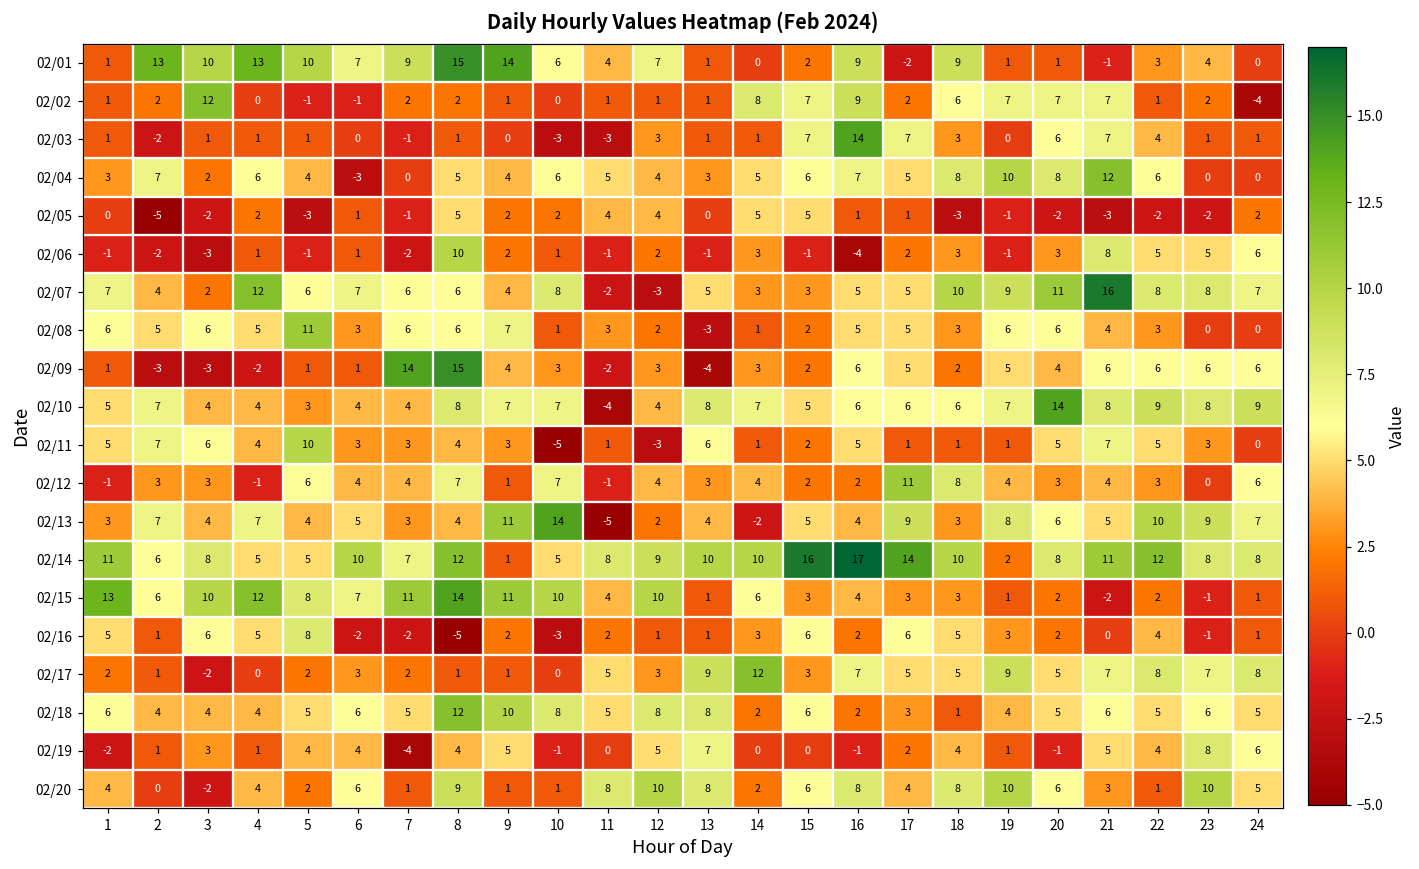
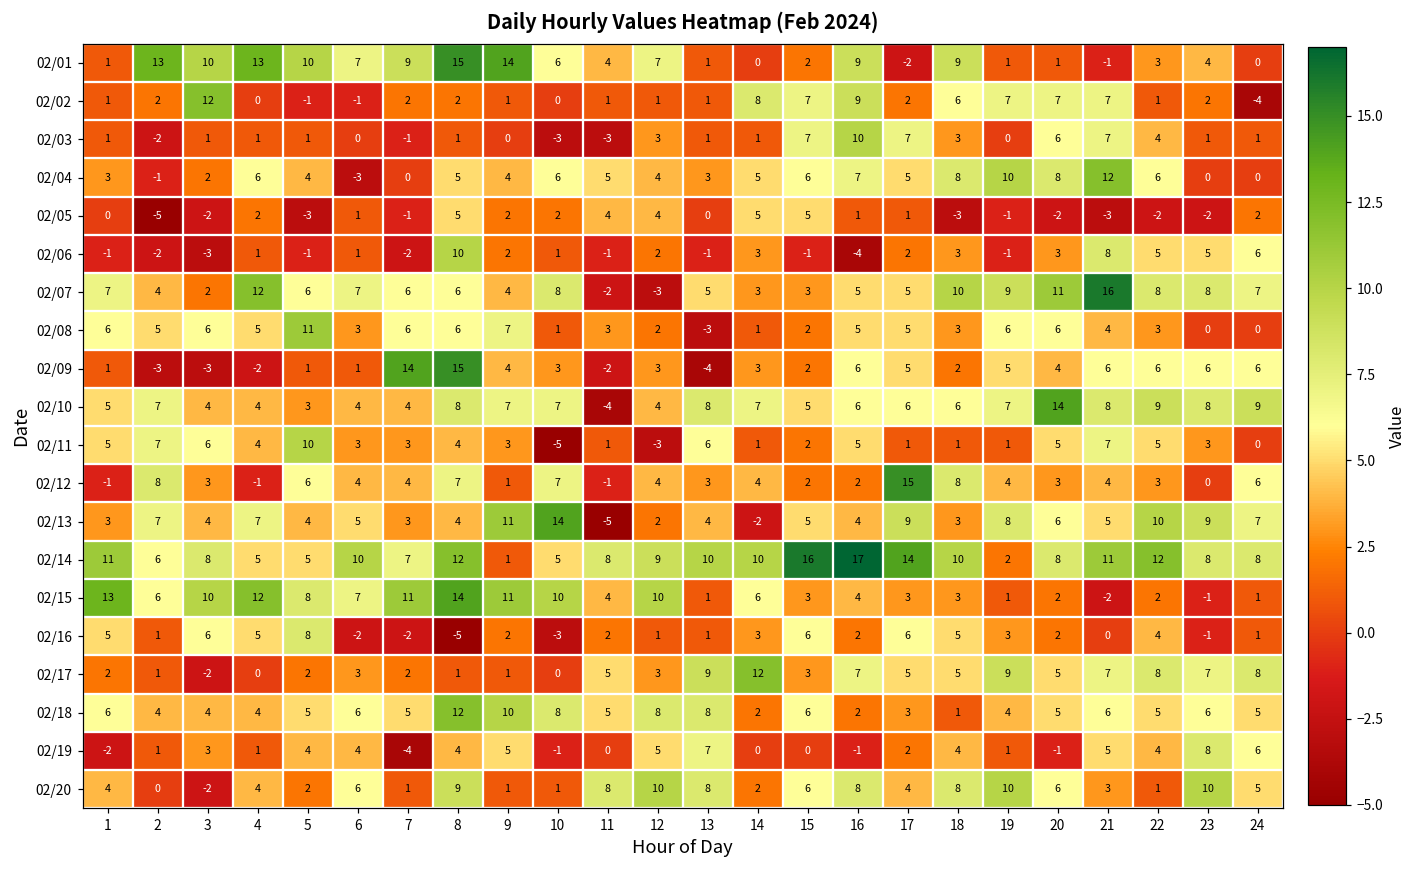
  {
    "02/03": {
      "1": 1,
      "2": -2,
      "3": 1,
      "4": 1,
      "5": 1,
      "6": 0,
      "7": -1,
      "8": 1,
      "9": 0,
      "10": -3,
      "11": -3,
      "12": 3,
      "13": 1,
      "14": 1,
      "15": 7,
-     "16": 14,
+     "16": 10,
      "17": 7,
      "18": 3,
      "19": 0,
      "20": 6,
      "21": 7,
      "22": 4,
      "23": 1,
      "24": 1
    },
    "02/04": {
      "1": 3,
-     "2": 7,
+     "2": -1,
      "3": 2,
      "4": 6,
      "5": 4,
      "6": -3,
      "7": 0,
      "8": 5,
      "9": 4,
      "10": 6,
      "11": 5,
      "12": 4,
      "13": 3,
      "14": 5,
      "15": 6,
      "16": 7,
      "17": 5,
      "18": 8,
      "19": 10,
      "20": 8,
      "21": 12,
      "22": 6,
      "23": 0,
      "24": 0
    },
    "02/12": {
      "1": -1,
-     "2": 3,
+     "2": 8,
      "3": 3,
      "4": -1,
      "5": 6,
      "6": 4,
      "7": 4,
      "8": 7,
      "9": 1,
      "10": 7,
      "11": -1,
      "12": 4,
      "13": 3,
      "14": 4,
      "15": 2,
      "16": 2,
-     "17": 11,
+     "17": 15,
      "18": 8,
      "19": 4,
      "20": 3,
      "21": 4,
      "22": 3,
      "23": 0,
      "24": 6
    }
  }
